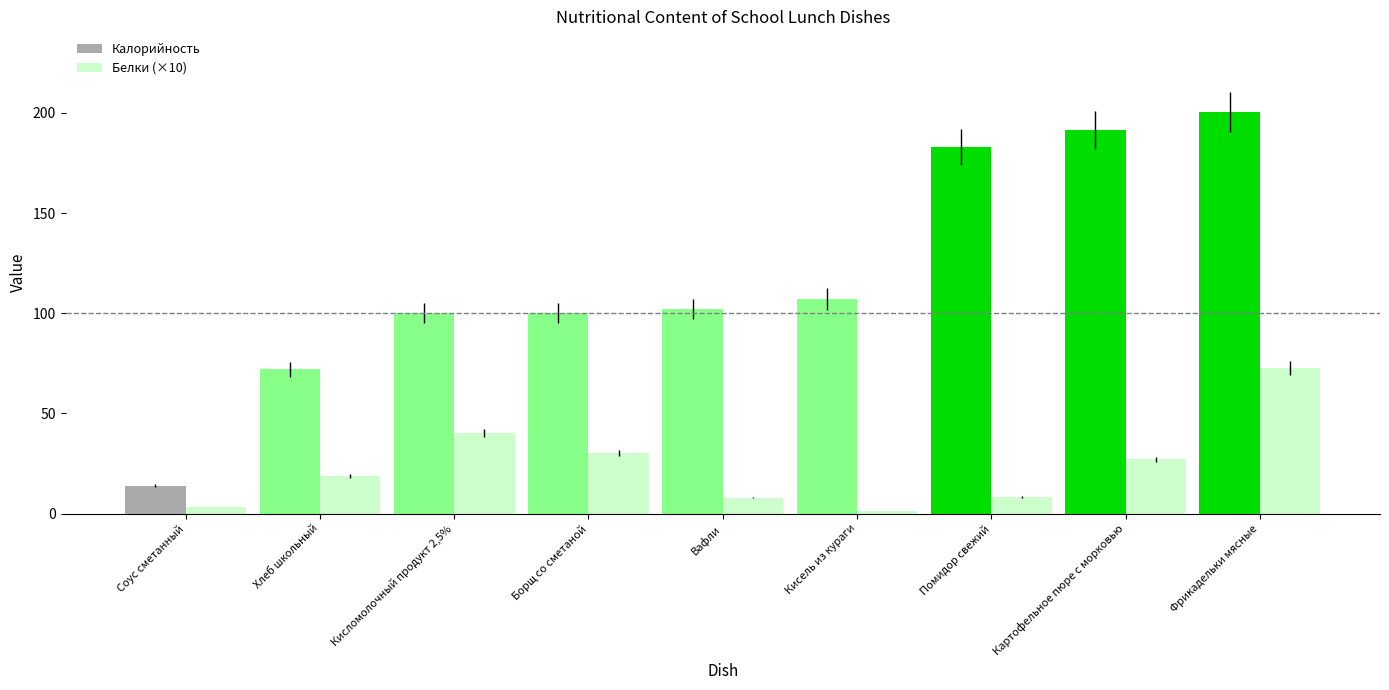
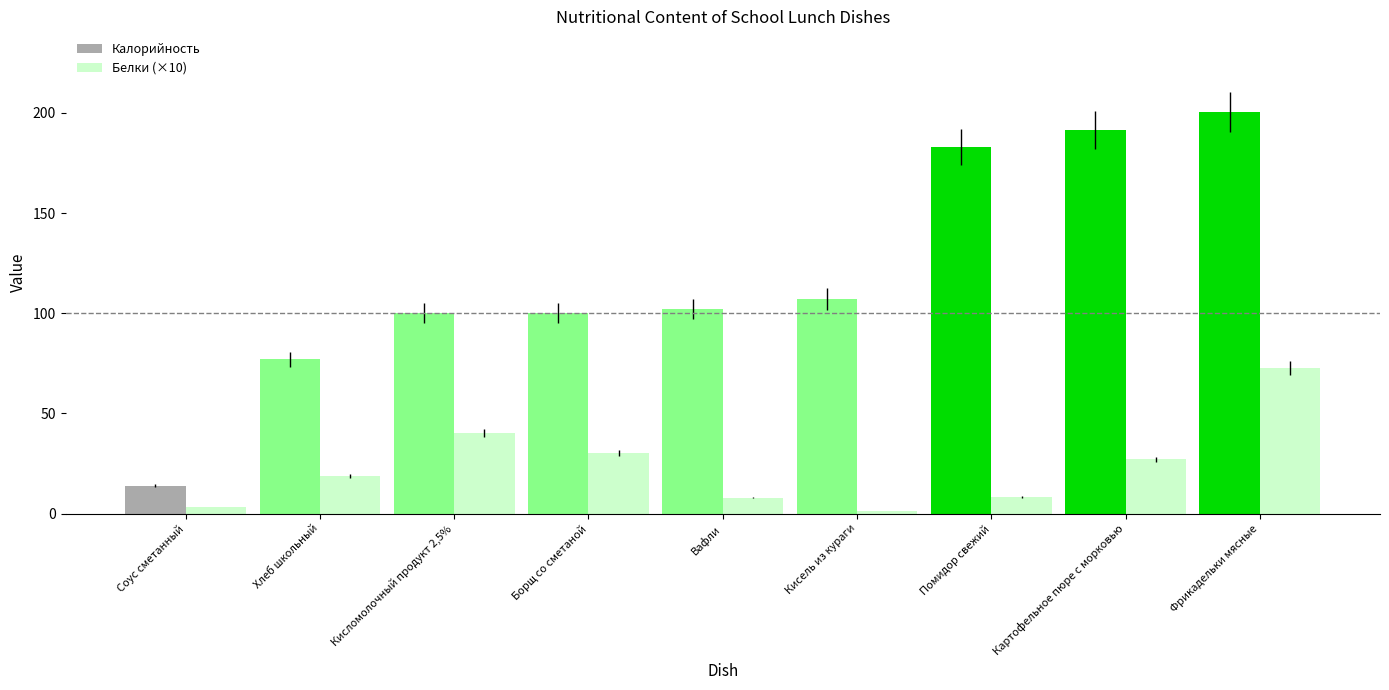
  {
    "Калорийность": {
      "Соус сметанный": 14,
-     "Хлеб школьный": 72,
+     "Хлеб школьный": 77,
      "Кисломолочный продукт 2,5%": 100,
      "Борщ со сметаной": 100,
      "Вафли": 102,
      "Кисель из кураги": 107,
      "Помидор свежий": 183,
      "Картофельное пюре с морковью": 191,
      "Фрикадельки мясные": 201
    },
    "Белки (×10)": {
      "Соус сметанный": 3,
      "Хлеб школьный": 19,
      "Кисломолочный продукт 2,5%": 40,
      "Борщ со сметаной": 30,
      "Вафли": 8,
      "Помидор свежий": 8,
      "Картофельное пюре с морковью": 27,
      "Фрикадельки мясные": 73
    }
  }
